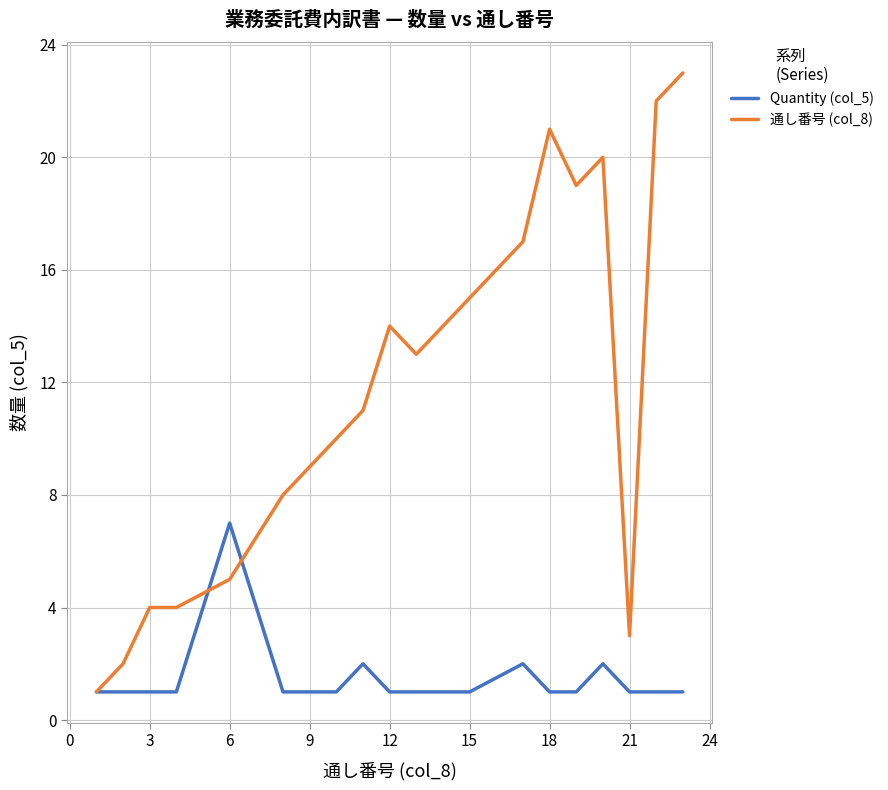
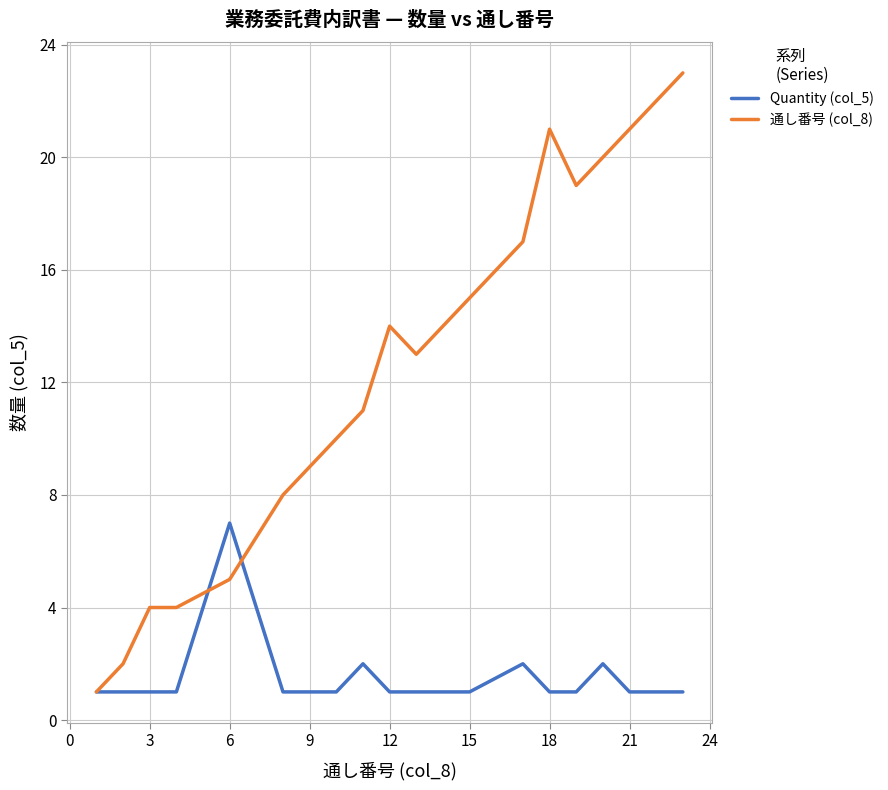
  {
    "Quantity (col_5)": {
      "3": 1,
      "6": 7,
      "9": 1,
      "12": 1,
      "15": 1,
      "18": 1,
      "21": 1
    },
    "通し番号 (col_8)": {
      "3": 4,
      "6": 5,
      "9": 9,
      "12": 14,
      "15": 15,
      "18": 21,
-     "21": 3
+     "21": 21
    }
  }
